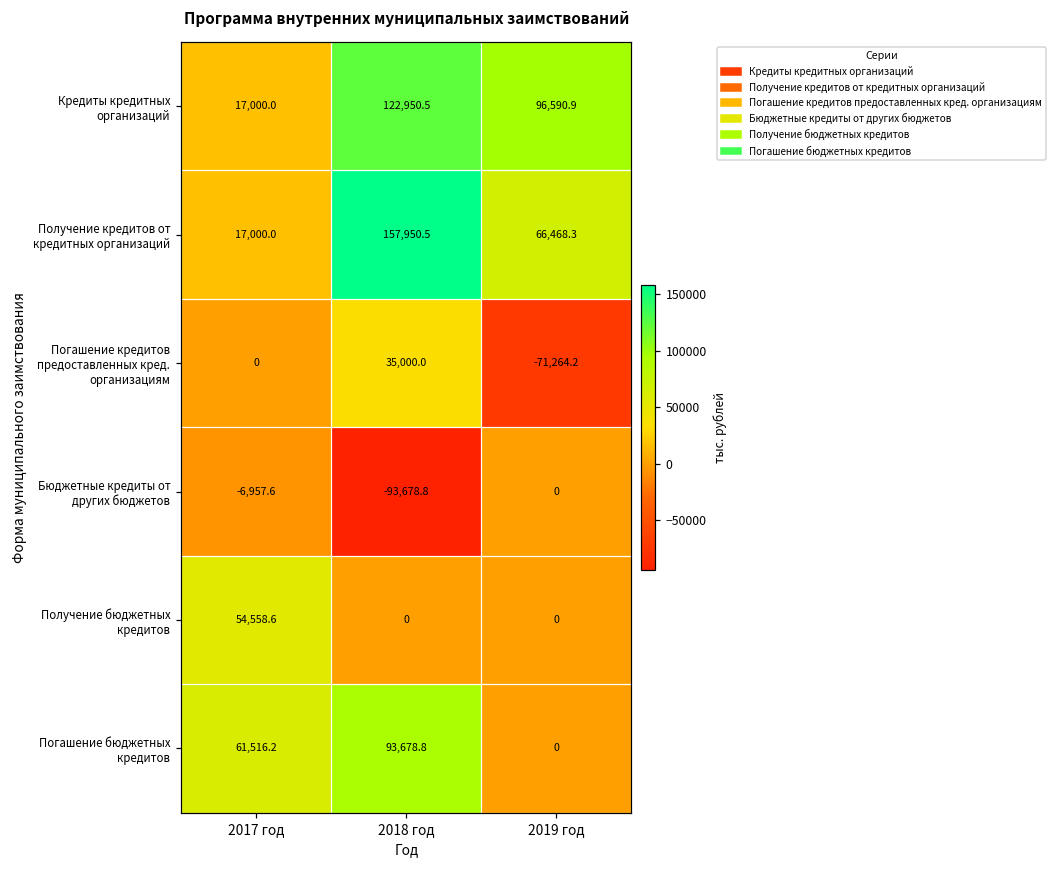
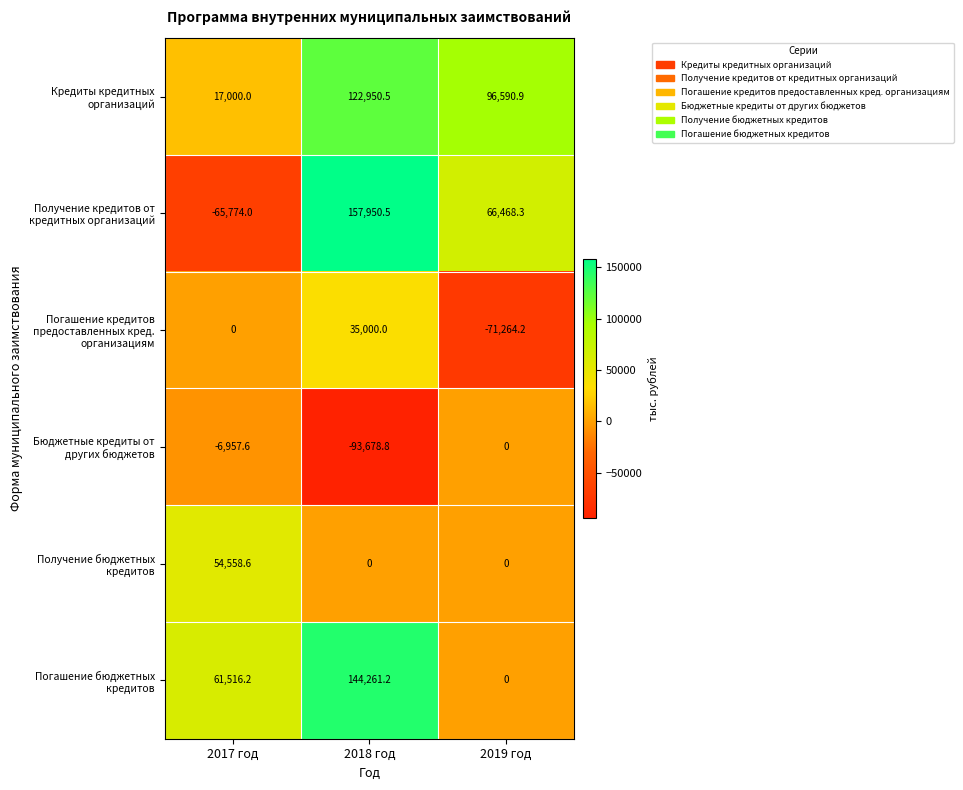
  {
    "Кредиты кредитных организаций": {
      "2017 год": "17,000.0",
      "2018 год": "122,950.5",
      "2019 год": "96,590.9"
    },
    "Получение кредитов от кредитных организаций": {
-     "2017 год": "17,000.0",
+     "2017 год": "-65,774.0",
      "2018 год": "157,950.5",
      "2019 год": "66,468.3"
    },
    "Погашение кредитов предоставленных кред. организациям": {
      "2017 год": "0",
      "2018 год": "35,000.0",
      "2019 год": "-71,264.2"
    },
    "Бюджетные кредиты от других бюджетов": {
      "2017 год": "-6,957.6",
      "2018 год": "-93,678.8",
      "2019 год": "0"
    },
    "Получение бюджетных кредитов": {
      "2017 год": "54,558.6",
      "2018 год": "0",
      "2019 год": "0"
    },
    "Погашение бюджетных кредитов": {
      "2017 год": "61,516.2",
-     "2018 год": "93,678.8",
+     "2018 год": "144,261.2",
      "2019 год": "0"
    }
  }
